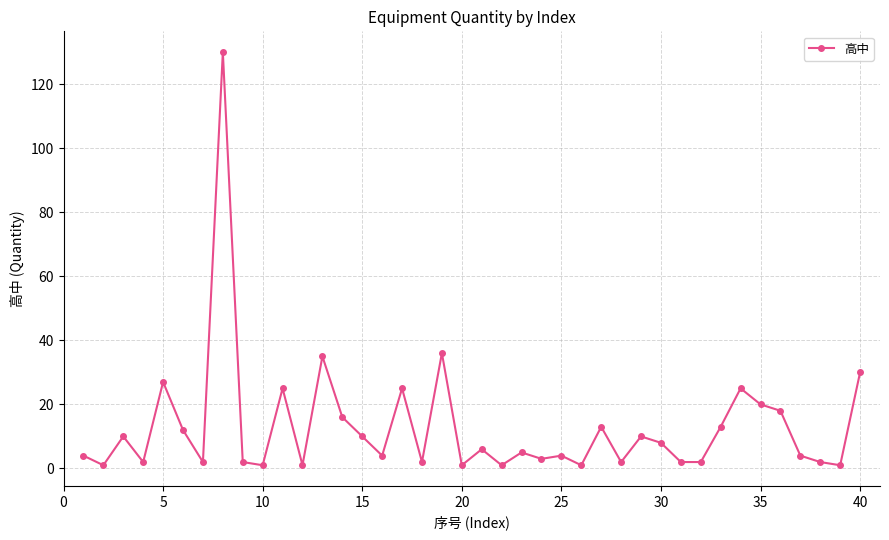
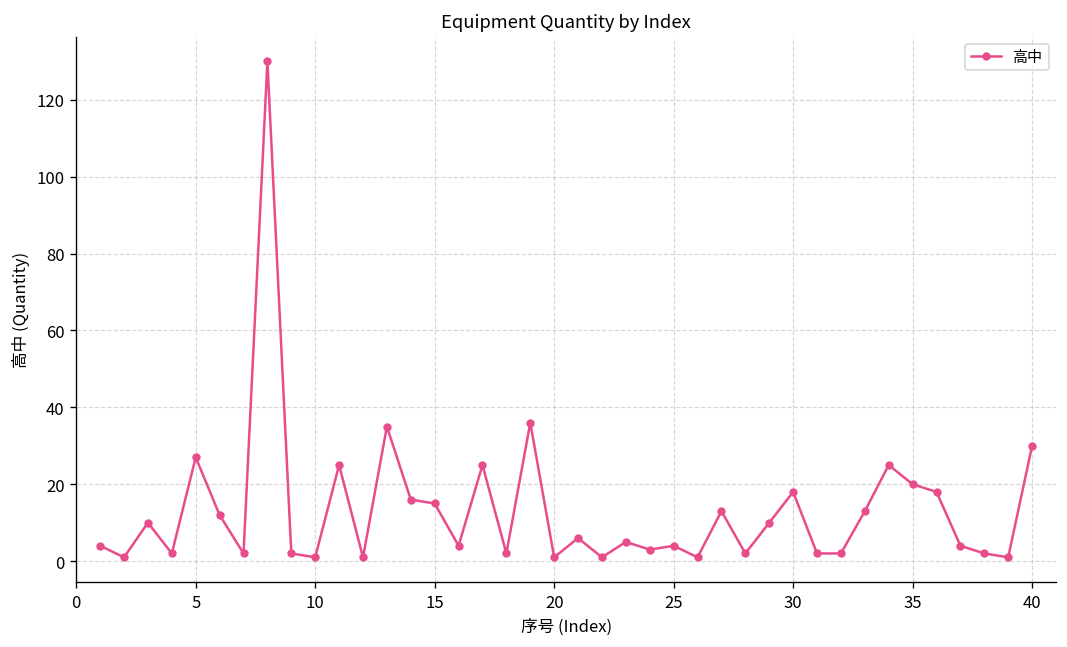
  {
    "5": 27,
    "10": 1,
-   "15": 10,
+   "15": 15,
    "20": 1,
    "25": 4,
-   "30": 8,
+   "30": 18,
    "35": 20,
    "40": 30
  }
